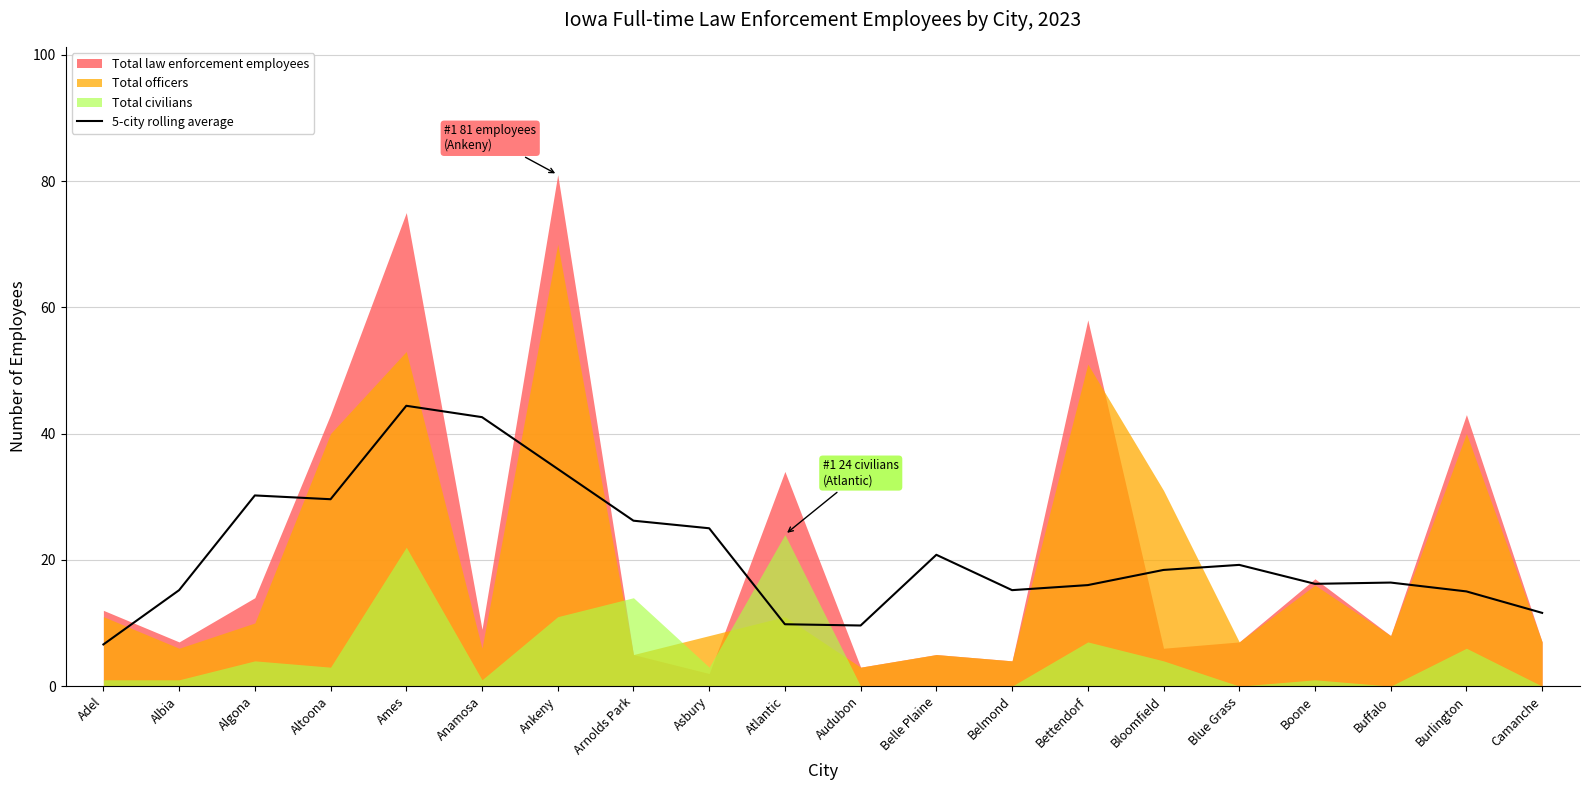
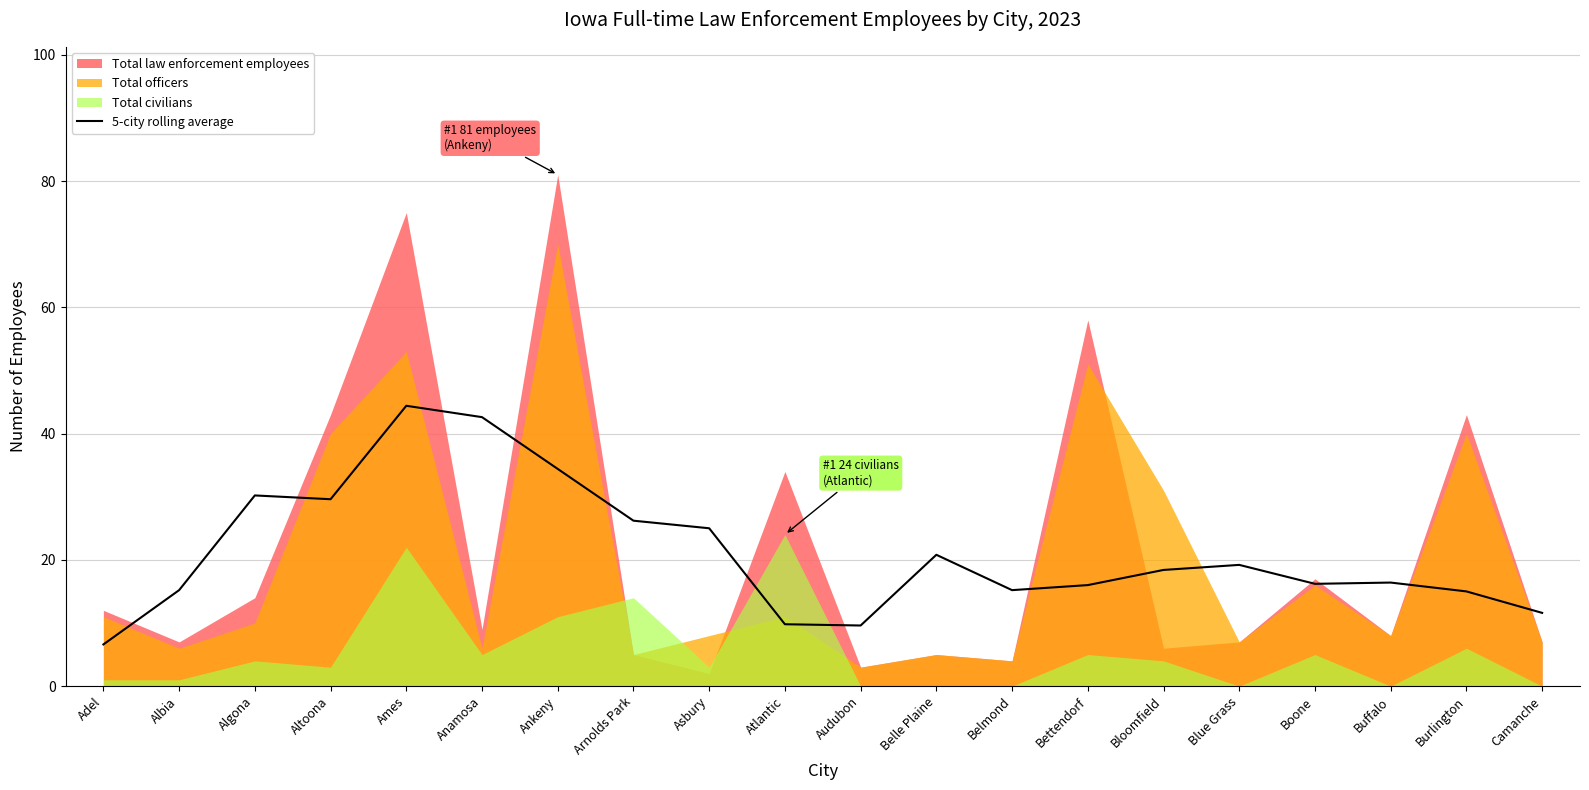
  {
    "5-city rolling average": {
      "Adel": 7,
      "Albia": 15,
      "Algona": 30,
      "Altoona": 30,
      "Ames": 44,
      "Anamosa": 43,
      "Ankeny": 34,
      "Arnolds Park": 26,
      "Asbury": 25,
      "Atlantic": 10,
      "Audubon": 10,
      "Belle Plaine": 21,
      "Belmond": 15,
      "Bettendorf": 16,
      "Bloomfield": 18,
      "Blue Grass": 19,
      "Buffalo": 16,
      "Burlington": 15,
      "Camanche": 12
    },
    "Total law enforcement employees": {
      "Adel": 12,
      "Albia": 7,
      "Algona": 14,
      "Altoona": 43,
      "Ames": 75,
      "Anamosa": 9,
      "Asbury": 2,
      "Bettendorf": 58,
      "Bloomfield": 6,
      "Boone": 17,
      "Burlington": 43
    },
    "Total officers": {
      "Adel": 11,
      "Albia": 6,
      "Algona": 10,
      "Altoona": 40,
      "Ames": 53,
      "Anamosa": 6,
      "Ankeny": 70,
      "Asbury": 8,
      "Atlantic": 11,
      "Bettendorf": 51,
      "Bloomfield": 31,
      "Burlington": 40
    },
    "Total civilians": {
      "Adel": 1,
      "Albia": 1,
      "Algona": 4,
      "Altoona": 3,
      "Ames": 22,
-     "Anamosa": 1,
+     "Anamosa": 5,
      "Ankeny": 11,
      "Arnolds Park": 14,
      "Asbury": 3,
      "Atlantic": 24,
      "Audubon": 0,
      "Belle Plaine": 0,
      "Belmond": 0,
-     "Bettendorf": 7,
+     "Bettendorf": 5,
      "Bloomfield": 4,
      "Blue Grass": 0,
-     "Boone": 1,
+     "Boone": 5,
      "Buffalo": 0,
      "Burlington": 6,
      "Camanche": 0
    }
  }
